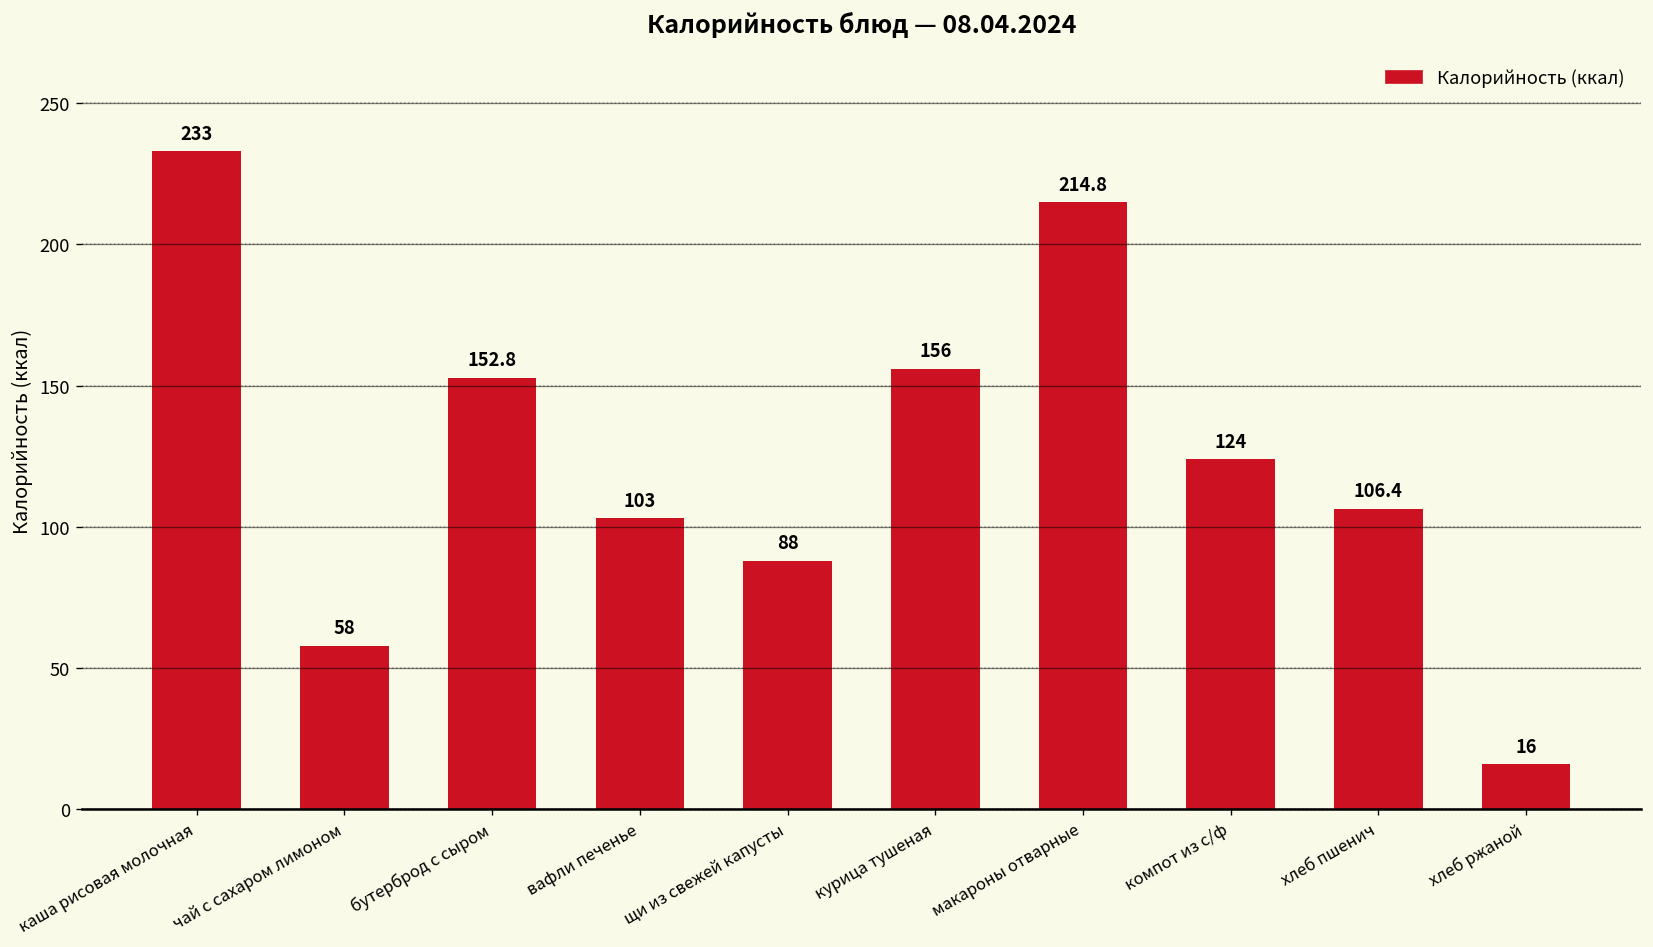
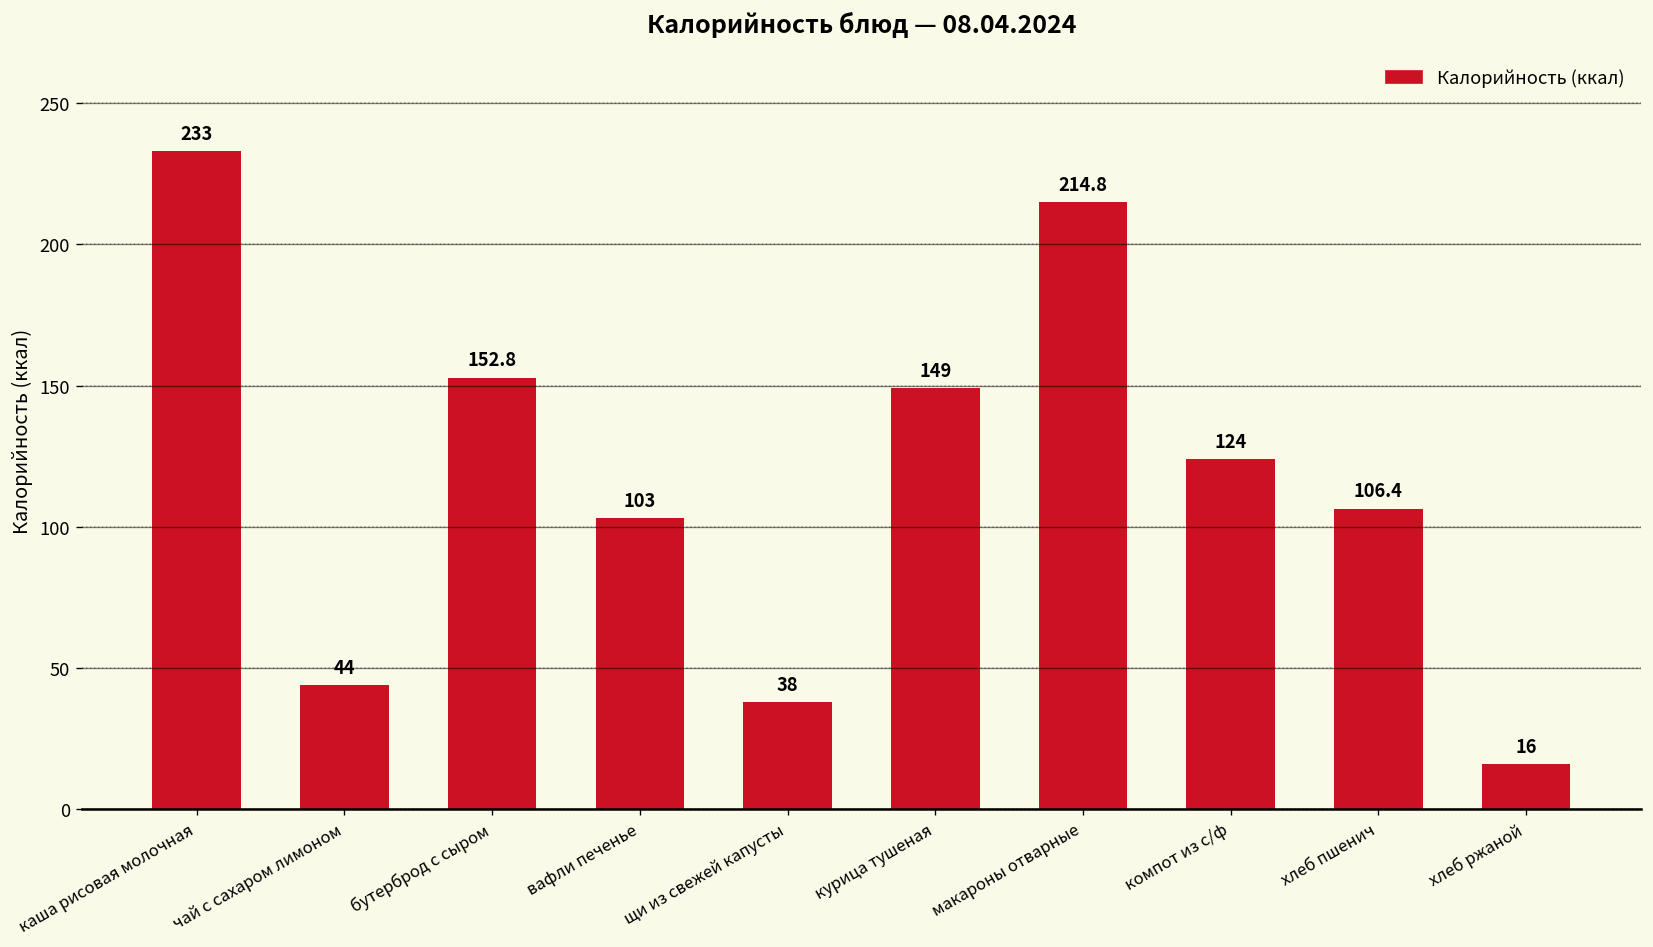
  {
    "каша рисовая молочная": 233,
-   "чай с сахаром лимоном": 58,
+   "чай с сахаром лимоном": 44,
    "бутерброд с сыром": 152.8,
    "вафли печенье": 103,
-   "щи из свежей капусты": 88,
-   "курица тушеная": 156,
+   "щи из свежей капусты": 38,
+   "курица тушеная": 149,
    "макароны отварные": 214.8,
    "компот из с/ф": 124,
    "хлеб пшенич": 106.4,
    "хлеб ржаной": 16
  }
